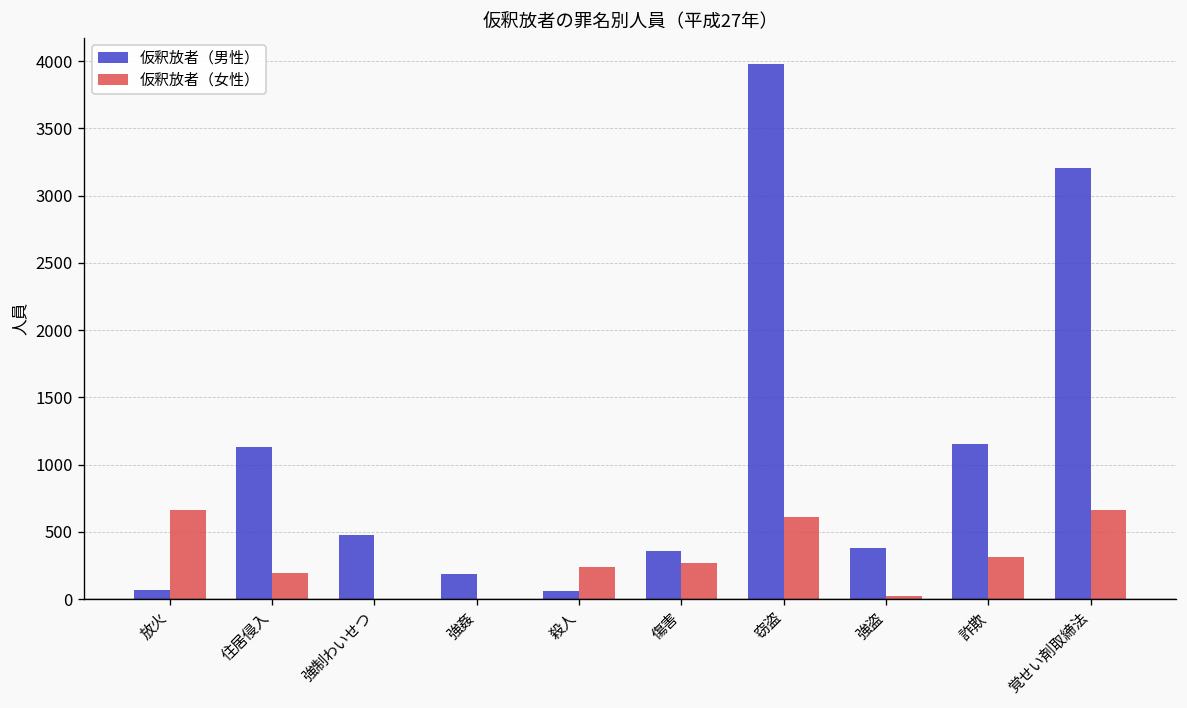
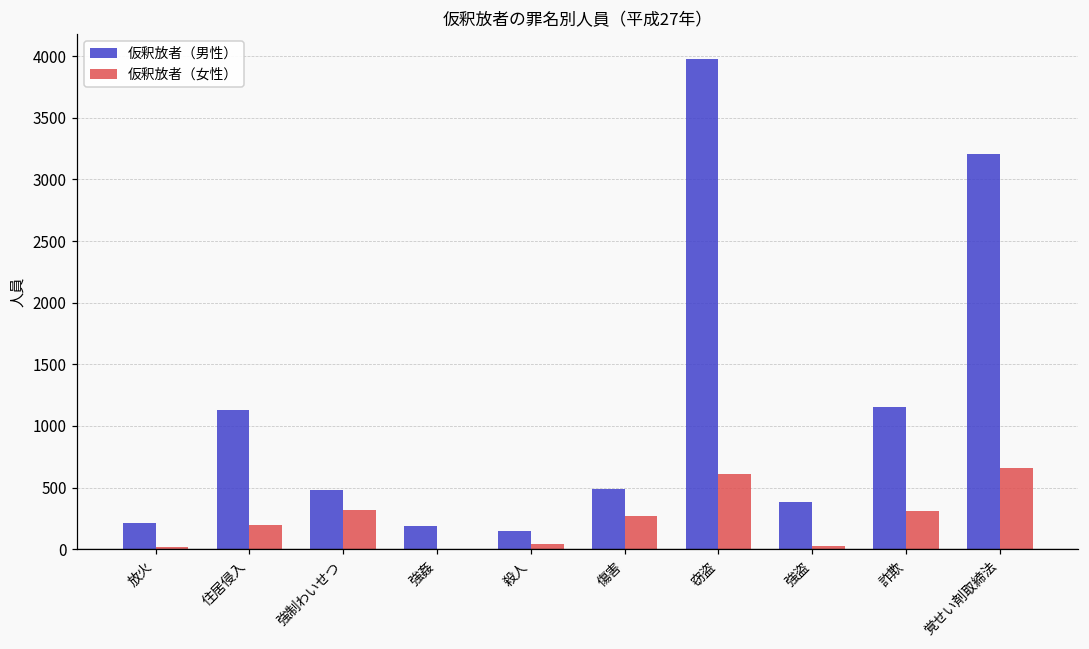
  {
    "仮釈放者（男性）": {
-     "放火": 70,
+     "放火": 210,
      "住居侵入": 1130,
      "強制わいせつ": 480,
      "強姦": 180,
-     "殺人": 60,
-     "傷害": 350,
+     "殺人": 150,
+     "傷害": 490,
      "窃盗": 3980,
      "強盗": 380,
      "詐欺": 1150,
      "覚せい剤取締法": 3200
    },
    "仮釈放者（女性）": {
-     "放火": 660,
+     "放火": 20,
      "住居侵入": 200,
-     "強制わいせつ": 0,
+     "強制わいせつ": 320,
      "強姦": 0,
-     "殺人": 240,
+     "殺人": 40,
      "傷害": 270,
      "窃盗": 610,
      "強盗": 20,
      "詐欺": 310,
      "覚せい剤取締法": 660
    }
  }
